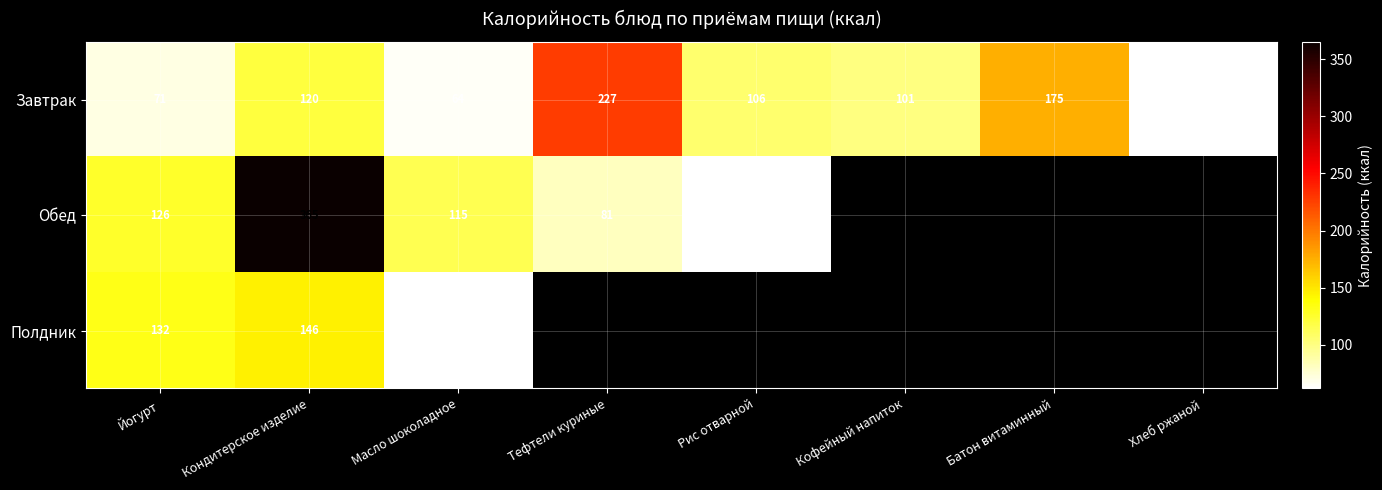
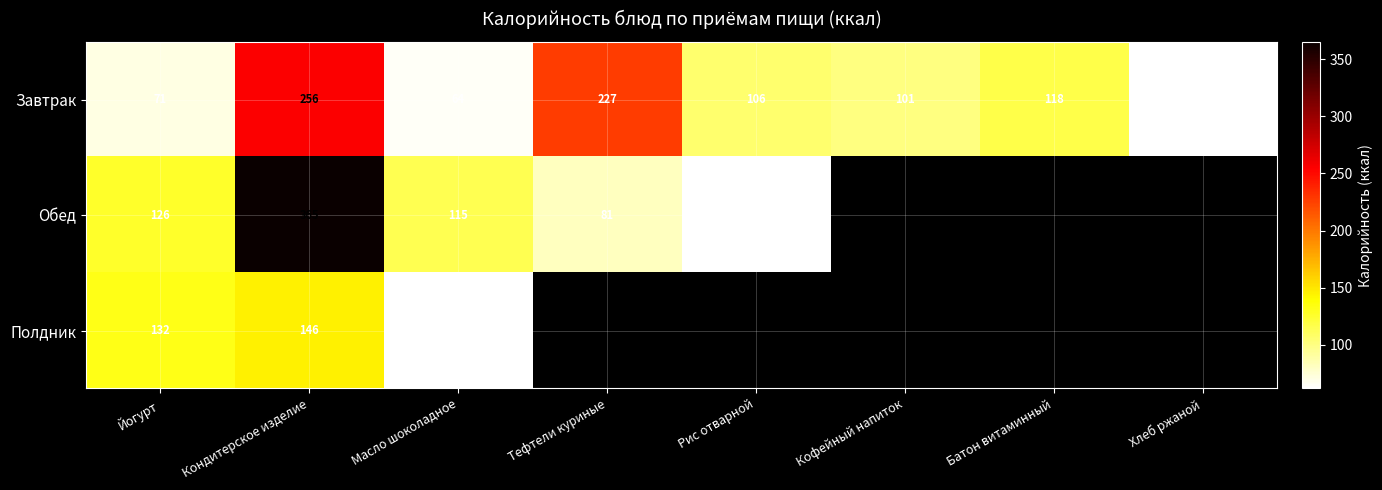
  {
    "Завтрак": {
-     "Кондитерское изделие": 120,
+     "Кондитерское изделие": 256,
      "Тефтели куриные": 227,
      "Рис отварной": 106,
      "Кофейный напиток": 101,
-     "Батон витаминный": 175
+     "Батон витаминный": 118
    },
    "Обед": {
      "Йогурт": 126,
      "Масло шоколадное": 115,
      "Тефтели куриные": 81
    },
    "Полдник": {
      "Йогурт": 132,
      "Кондитерское изделие": 146
    }
  }
